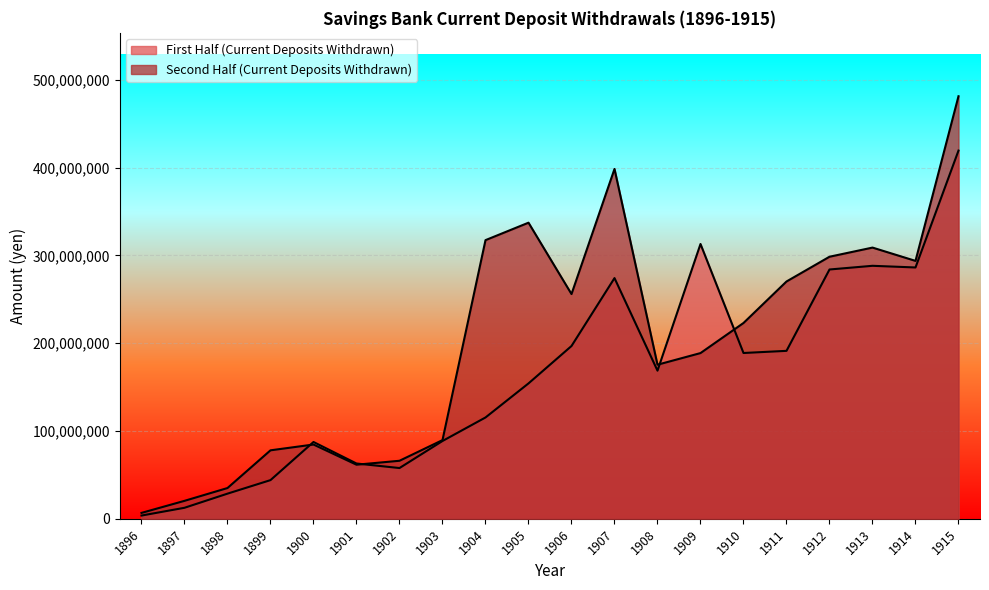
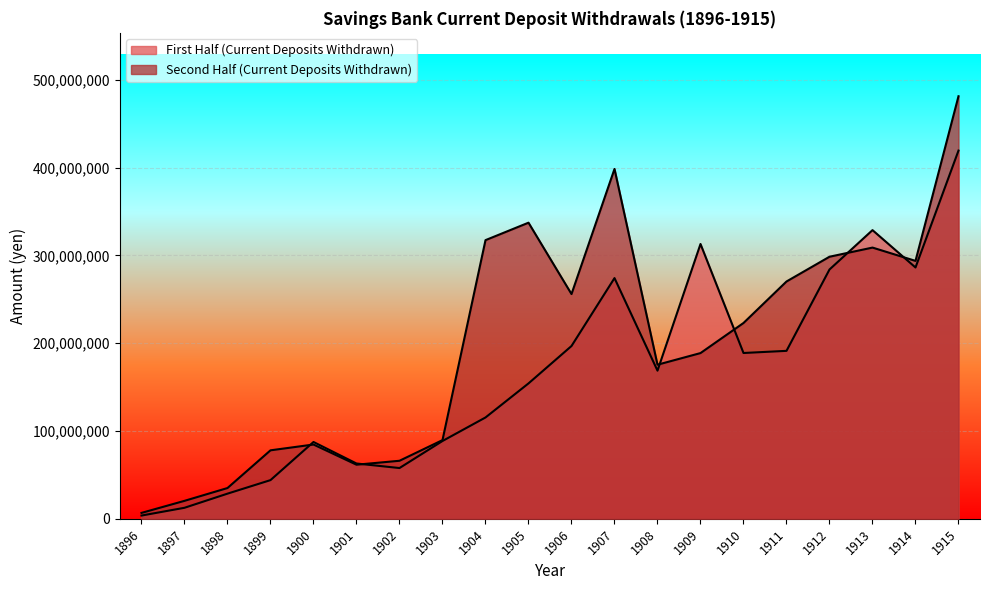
  {
    "First Half (Current Deposits Withdrawn)": {
      "1896": "0",
      "1897": "10,000,000",
      "1898": "30,000,000",
      "1899": "40,000,000",
      "1902": "60,000,000",
      "1904": "120,000,000",
      "1905": "150,000,000",
      "1906": "200,000,000",
      "1907": "270,000,000",
      "1908": "170,000,000",
      "1909": "310,000,000",
      "1910": "190,000,000",
      "1911": "190,000,000",
      "1912": "280,000,000",
-     "1913": "290,000,000",
+     "1913": "330,000,000",
      "1914": "290,000,000",
      "1915": "420,000,000"
    },
    "Second Half (Current Deposits Withdrawn)": {
      "1896": "10,000,000",
      "1897": "20,000,000",
      "1898": "40,000,000",
      "1899": "80,000,000",
      "1902": "70,000,000",
      "1904": "320,000,000",
      "1905": "340,000,000",
      "1906": "260,000,000",
      "1907": "400,000,000",
      "1908": "180,000,000",
      "1909": "190,000,000",
      "1910": "220,000,000",
      "1911": "270,000,000",
      "1912": "300,000,000",
      "1913": "310,000,000",
      "1914": "290,000,000",
      "1915": "480,000,000"
    }
  }
